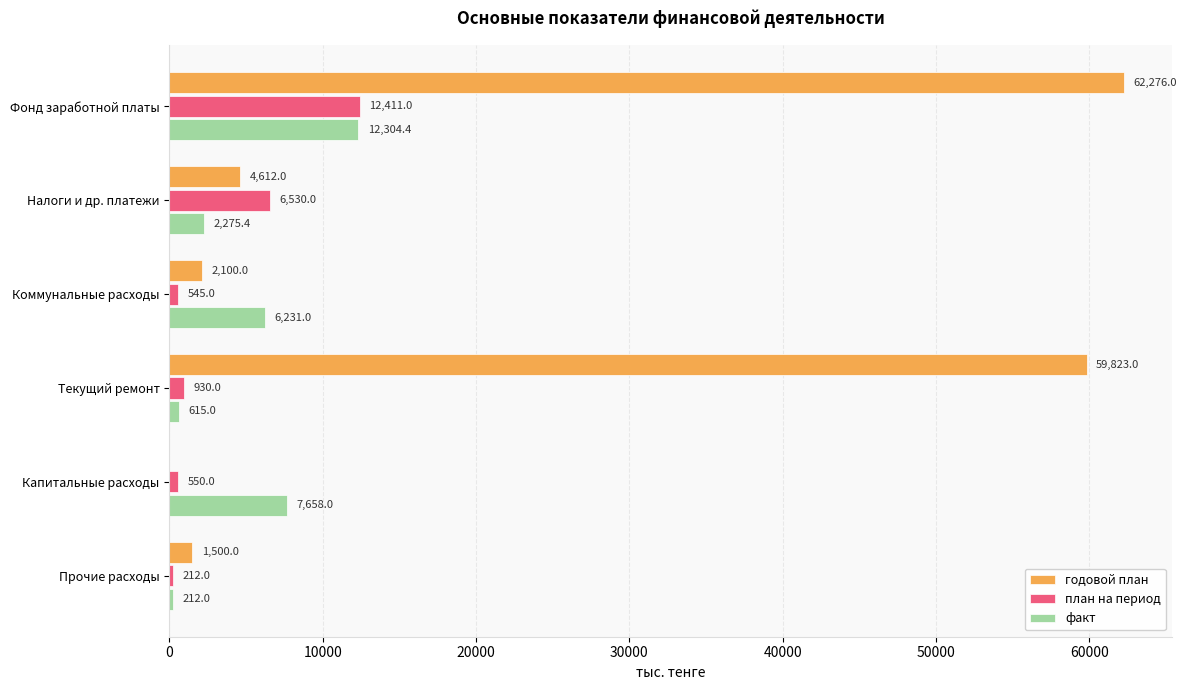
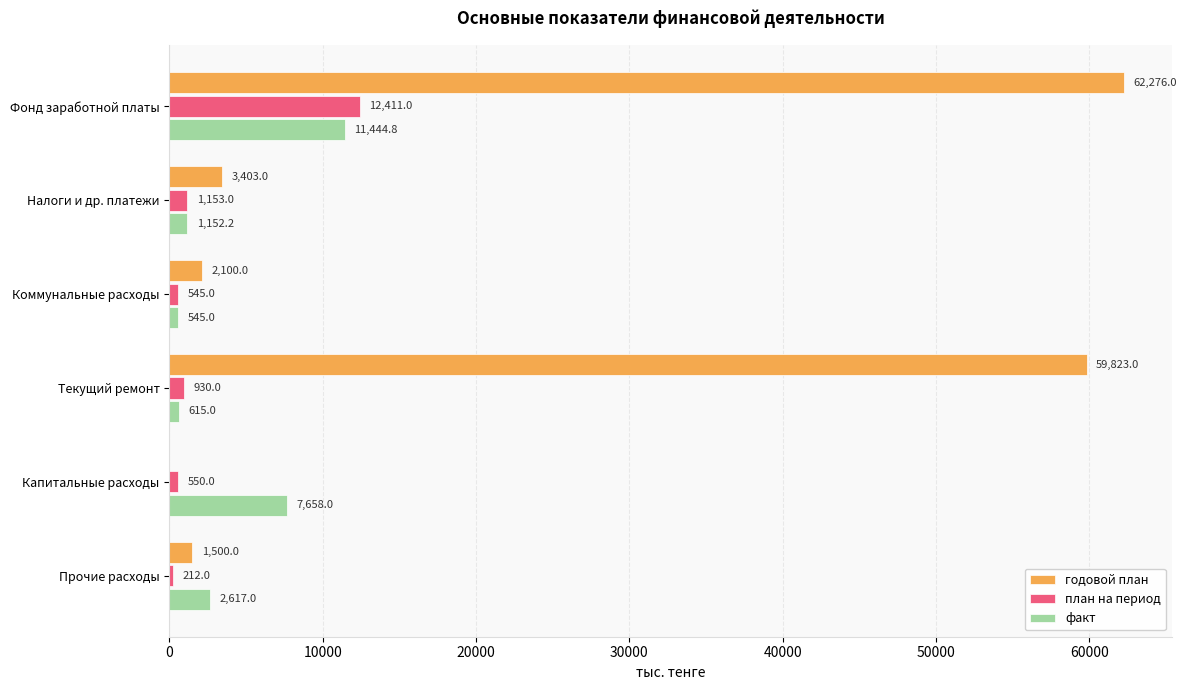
  {
    "годовой план": {
      "Фонд заработной платы": "62,276.0",
-     "Налоги и др. платежи": "4,612.0",
+     "Налоги и др. платежи": "3,403.0",
      "Коммунальные расходы": "2,100.0",
      "Текущий ремонт": "59,823.0",
      "Прочие расходы": "1,500.0"
    },
    "план на период": {
      "Фонд заработной платы": "12,411.0",
-     "Налоги и др. платежи": "6,530.0",
+     "Налоги и др. платежи": "1,153.0",
      "Коммунальные расходы": "545.0",
      "Текущий ремонт": "930.0",
      "Капитальные расходы": "550.0",
      "Прочие расходы": "212.0"
    },
    "факт": {
-     "Фонд заработной платы": "12,304.4",
-     "Налоги и др. платежи": "2,275.4",
-     "Коммунальные расходы": "6,231.0",
+     "Фонд заработной платы": "11,444.8",
+     "Налоги и др. платежи": "1,152.2",
+     "Коммунальные расходы": "545.0",
      "Текущий ремонт": "615.0",
      "Капитальные расходы": "7,658.0",
-     "Прочие расходы": "212.0"
+     "Прочие расходы": "2,617.0"
    }
  }
